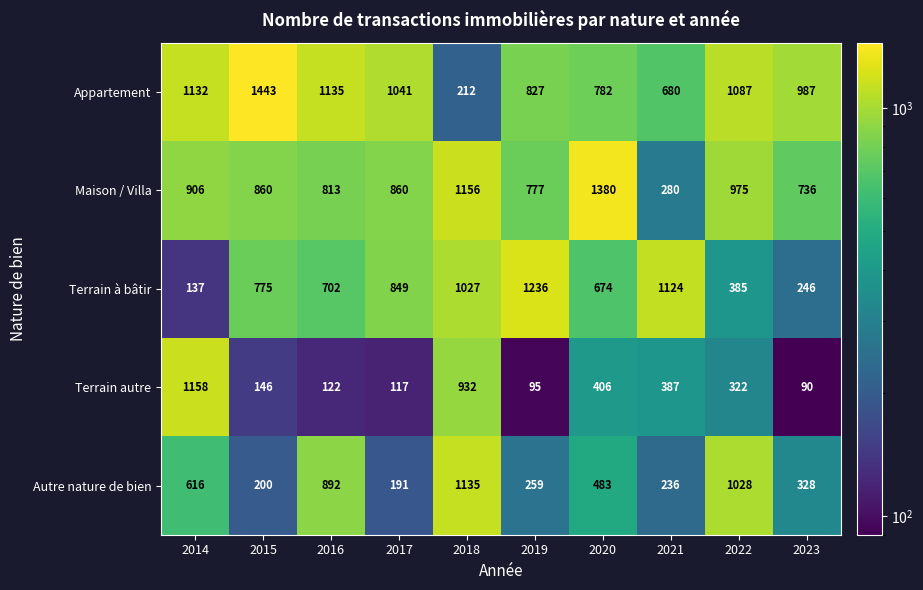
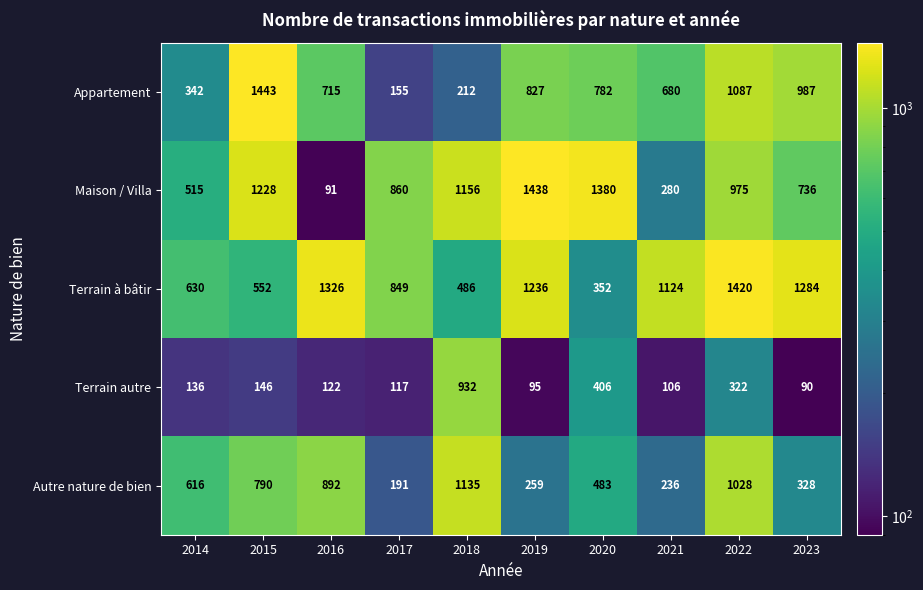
  {
    "Appartement": {
-     "2014": 1132,
+     "2014": 342,
      "2015": 1443,
-     "2016": 1135,
-     "2017": 1041,
+     "2016": 715,
+     "2017": 155,
      "2018": 212,
      "2019": 827,
      "2020": 782,
      "2021": 680,
      "2022": 1087,
      "2023": 987
    },
    "Maison / Villa": {
-     "2014": 906,
-     "2015": 860,
-     "2016": 813,
+     "2014": 515,
+     "2015": 1228,
+     "2016": 91,
      "2017": 860,
      "2018": 1156,
-     "2019": 777,
+     "2019": 1438,
      "2020": 1380,
      "2021": 280,
      "2022": 975,
      "2023": 736
    },
    "Terrain à bâtir": {
-     "2014": 137,
-     "2015": 775,
-     "2016": 702,
+     "2014": 630,
+     "2015": 552,
+     "2016": 1326,
      "2017": 849,
-     "2018": 1027,
+     "2018": 486,
      "2019": 1236,
-     "2020": 674,
+     "2020": 352,
      "2021": 1124,
-     "2022": 385,
-     "2023": 246
+     "2022": 1420,
+     "2023": 1284
    },
    "Terrain autre": {
-     "2014": 1158,
+     "2014": 136,
      "2015": 146,
      "2016": 122,
      "2017": 117,
      "2018": 932,
      "2019": 95,
      "2020": 406,
-     "2021": 387,
+     "2021": 106,
      "2022": 322,
      "2023": 90
    },
    "Autre nature de bien": {
      "2014": 616,
-     "2015": 200,
+     "2015": 790,
      "2016": 892,
      "2017": 191,
      "2018": 1135,
      "2019": 259,
      "2020": 483,
      "2021": 236,
      "2022": 1028,
      "2023": 328
    }
  }
